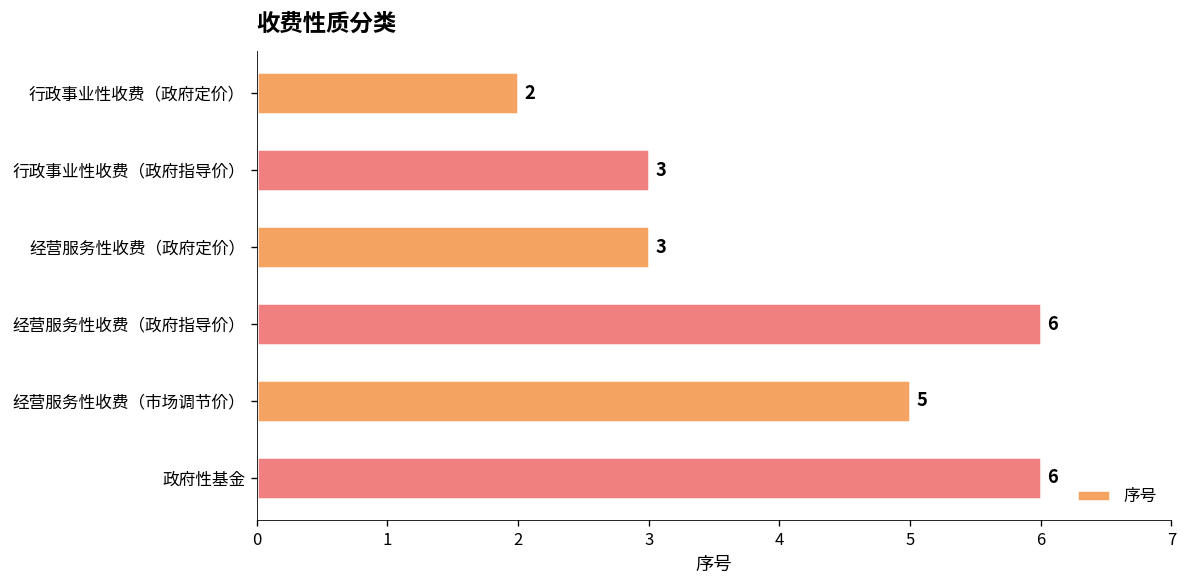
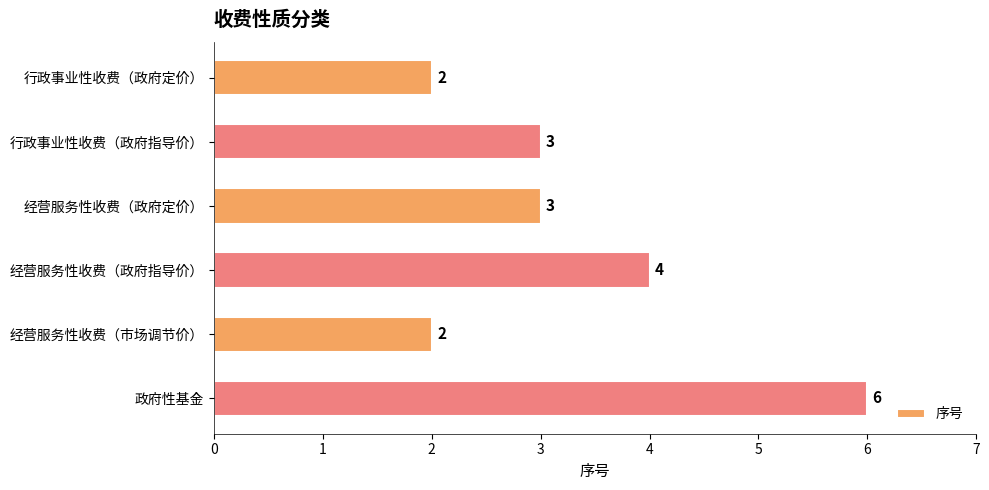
  {
    "行政事业性收费（政府定价）": 2,
    "行政事业性收费（政府指导价）": 3,
    "经营服务性收费（政府定价）": 3,
-   "经营服务性收费（政府指导价）": 6,
-   "经营服务性收费（市场调节价）": 5,
+   "经营服务性收费（政府指导价）": 4,
+   "经营服务性收费（市场调节价）": 2,
    "政府性基金": 6
  }
